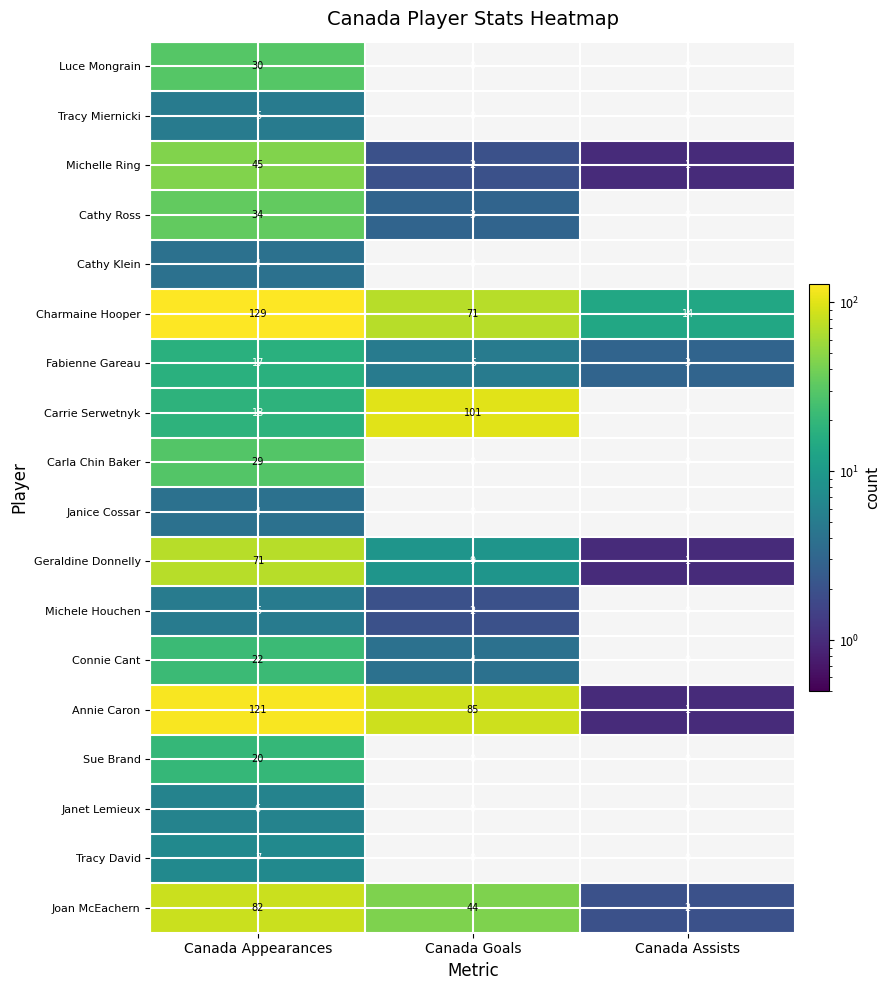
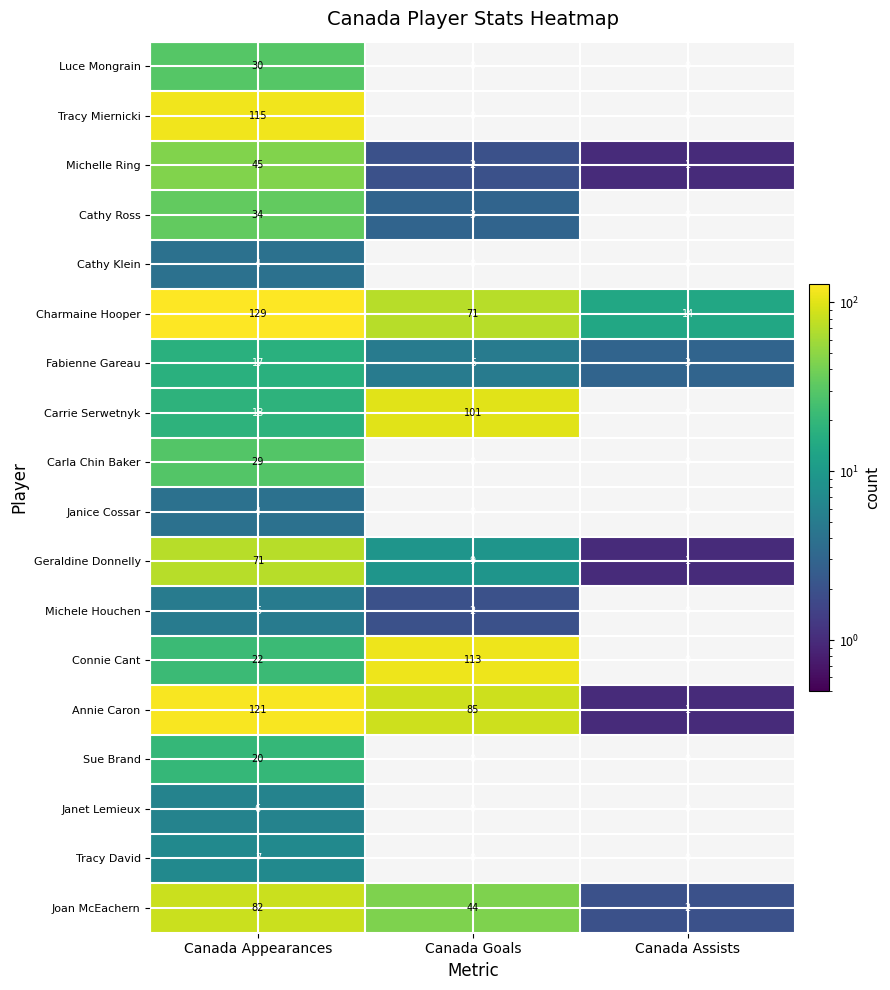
  {
    "Luce Mongrain": {
      "Canada Appearances": 30
    },
    "Tracy Miernicki": {
-     "Canada Appearances": 5
+     "Canada Appearances": 115
    },
    "Michelle Ring": {
      "Canada Appearances": 45,
      "Canada Goals": 2,
      "Canada Assists": 1
    },
    "Cathy Ross": {
      "Canada Appearances": 34,
      "Canada Goals": 3
    },
    "Cathy Klein": {
      "Canada Appearances": 4
    },
    "Charmaine Hooper": {
      "Canada Appearances": 129,
      "Canada Goals": 71,
      "Canada Assists": 14
    },
    "Fabienne Gareau": {
      "Canada Appearances": 17,
      "Canada Goals": 5,
      "Canada Assists": 3
    },
    "Carrie Serwetnyk": {
      "Canada Appearances": 18,
      "Canada Goals": 101
    },
    "Carla Chin Baker": {
      "Canada Appearances": 29
    },
    "Janice Cossar": {
      "Canada Appearances": 4
    },
    "Geraldine Donnelly": {
      "Canada Appearances": 71,
      "Canada Goals": 9,
      "Canada Assists": 1
    },
    "Michele Houchen": {
      "Canada Appearances": 5,
      "Canada Goals": 2
    },
    "Connie Cant": {
      "Canada Appearances": 22,
-     "Canada Goals": 4
+     "Canada Goals": 113
    },
    "Annie Caron": {
      "Canada Appearances": 121,
      "Canada Goals": 85,
      "Canada Assists": 1
    },
    "Sue Brand": {
      "Canada Appearances": 20
    },
    "Janet Lemieux": {
      "Canada Appearances": 6
    },
    "Tracy David": {
      "Canada Appearances": 7
    },
    "Joan McEachern": {
      "Canada Appearances": 82,
      "Canada Goals": 44,
      "Canada Assists": 2
    }
  }
